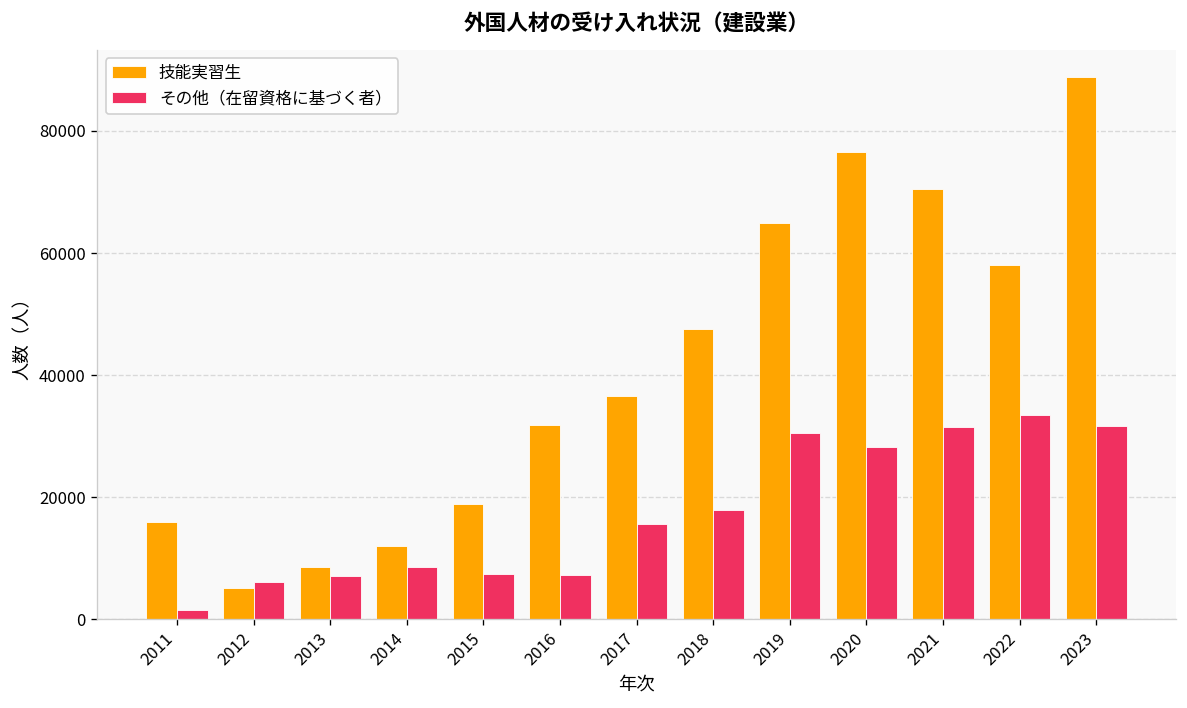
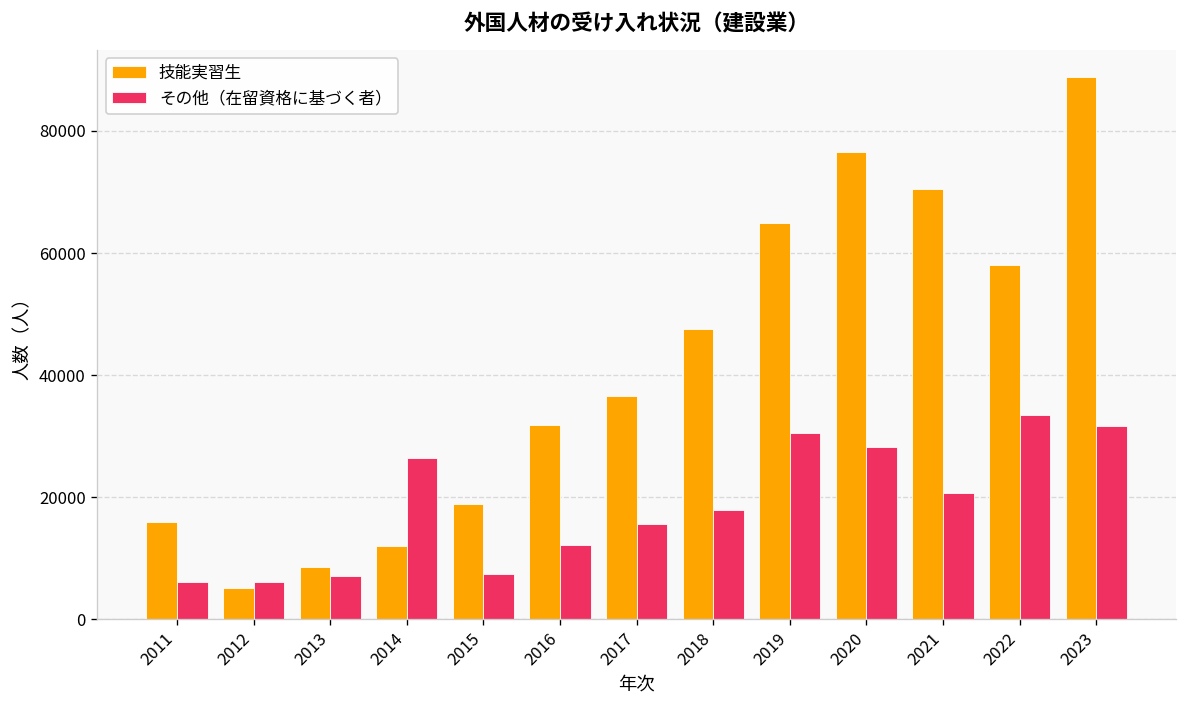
  {
    "技能実習生": {
      "2011": 16000,
      "2012": 5000,
      "2013": 9000,
      "2014": 12000,
      "2015": 19000,
      "2016": 32000,
      "2017": 37000,
      "2018": 48000,
      "2019": 65000,
      "2020": 77000,
      "2021": 70000,
      "2022": 58000,
      "2023": 89000
    },
    "その他（在留資格に基づく者）": {
-     "2011": 2000,
+     "2011": 6000,
      "2012": 6000,
      "2013": 7000,
-     "2014": 9000,
+     "2014": 26000,
      "2015": 7000,
-     "2016": 7000,
+     "2016": 12000,
      "2017": 16000,
      "2018": 18000,
      "2019": 31000,
      "2020": 28000,
-     "2021": 31000,
+     "2021": 21000,
      "2022": 34000,
      "2023": 32000
    }
  }
